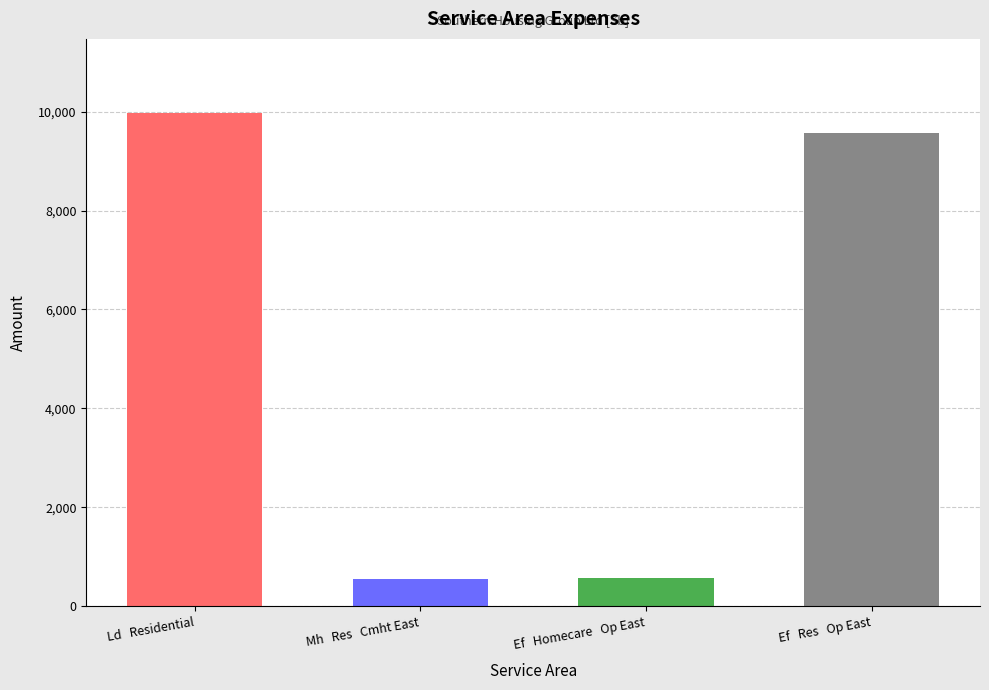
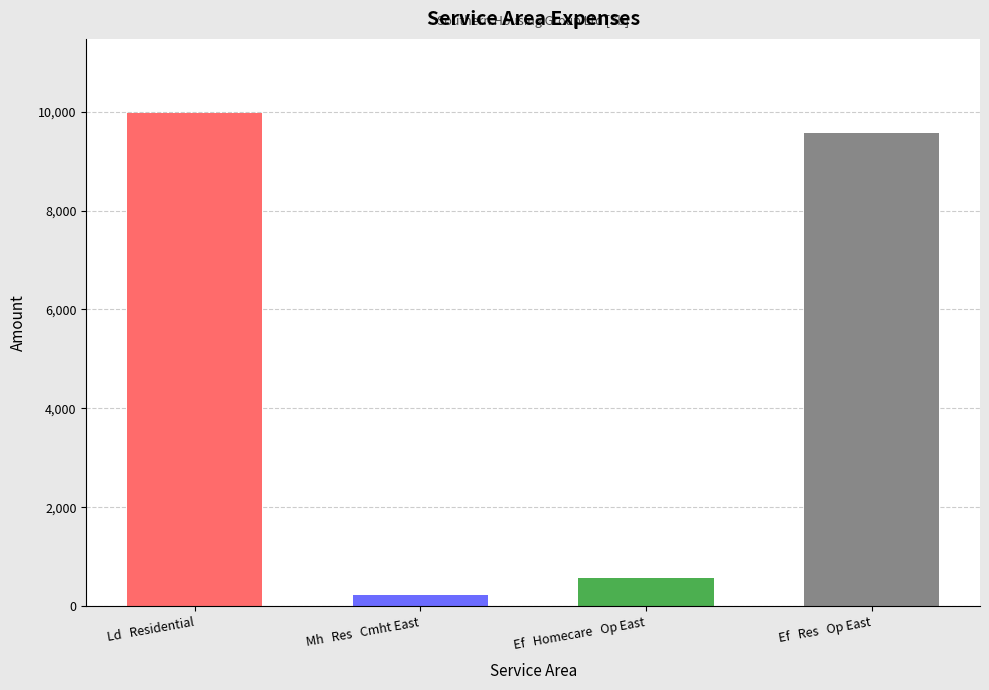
  {
    "Ld Residential": "10,000",
-   "Mh Res Cmht East": "500",
+   "Mh Res Cmht East": "200",
    "Ef Homecare Op East": "600",
    "Ef Res Op East": "9,600"
  }
